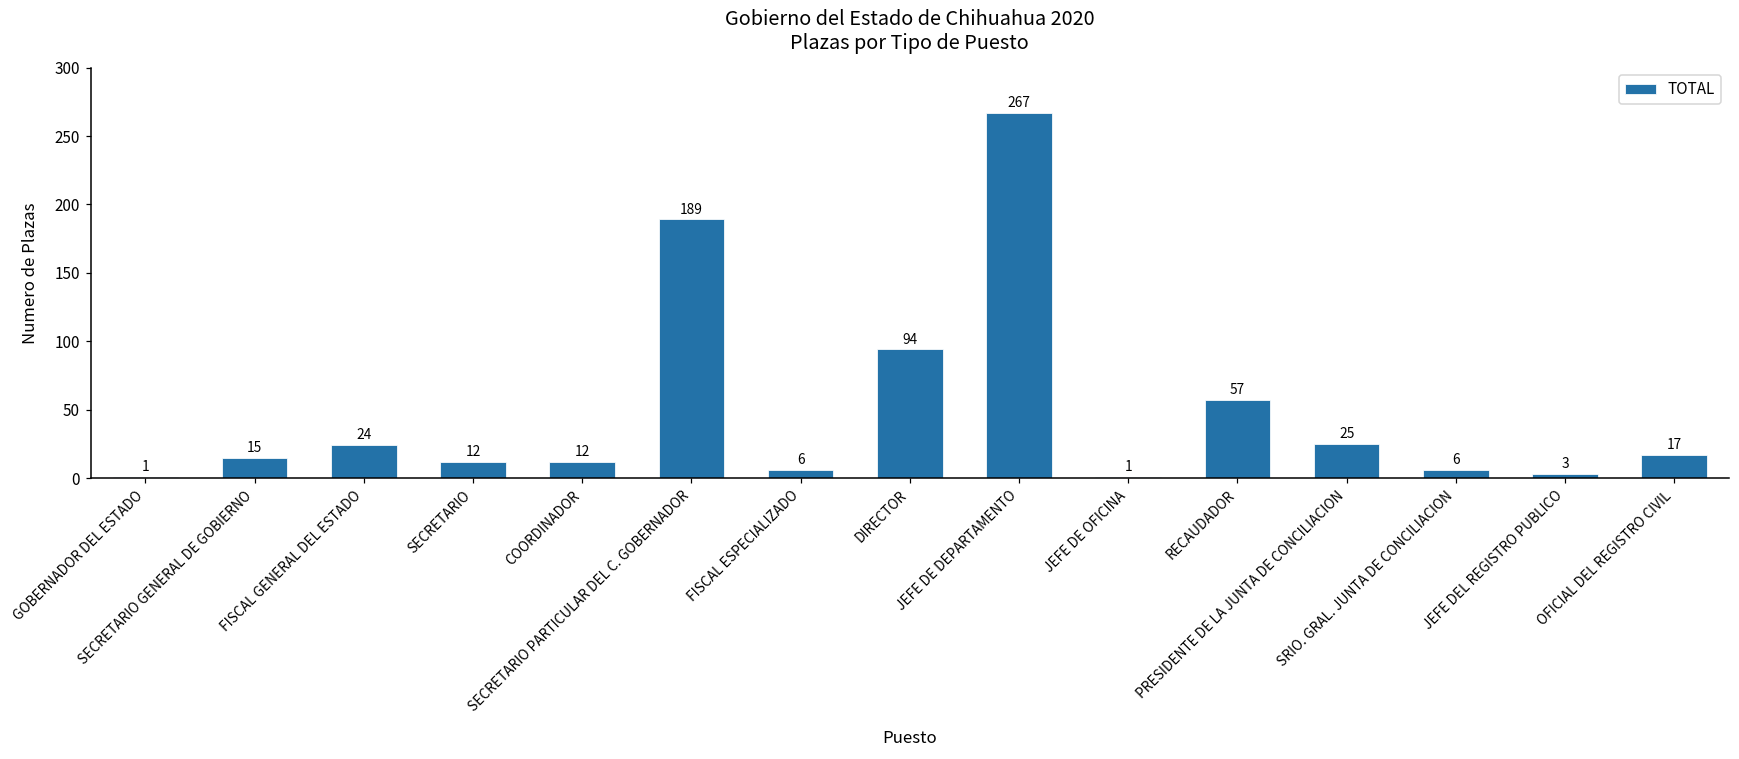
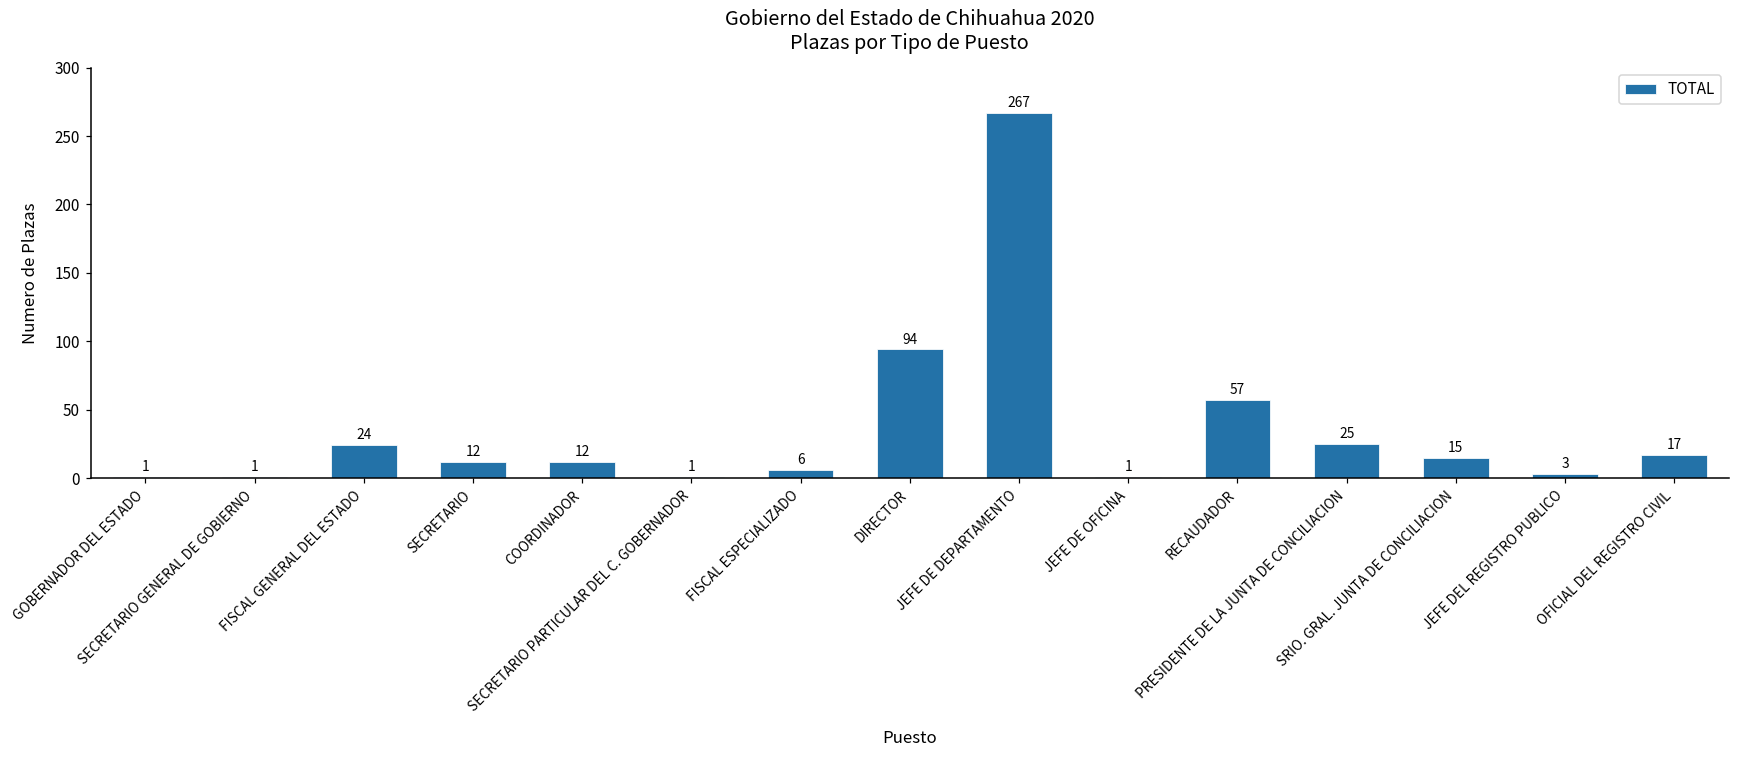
  {
    "GOBERNADOR DEL ESTADO": 1,
-   "SECRETARIO GENERAL DE GOBIERNO": 15,
+   "SECRETARIO GENERAL DE GOBIERNO": 1,
    "FISCAL GENERAL DEL ESTADO": 24,
    "SECRETARIO": 12,
    "COORDINADOR": 12,
-   "SECRETARIO PARTICULAR DEL C. GOBERNADOR": 189,
+   "SECRETARIO PARTICULAR DEL C. GOBERNADOR": 1,
    "FISCAL ESPECIALIZADO": 6,
    "DIRECTOR": 94,
    "JEFE DE DEPARTAMENTO": 267,
    "JEFE DE OFICINA": 1,
    "RECAUDADOR": 57,
    "PRESIDENTE DE LA JUNTA DE CONCILIACION": 25,
-   "SRIO. GRAL. JUNTA DE CONCILIACION": 6,
+   "SRIO. GRAL. JUNTA DE CONCILIACION": 15,
    "JEFE DEL REGISTRO PUBLICO": 3,
    "OFICIAL DEL REGISTRO CIVIL": 17
  }
